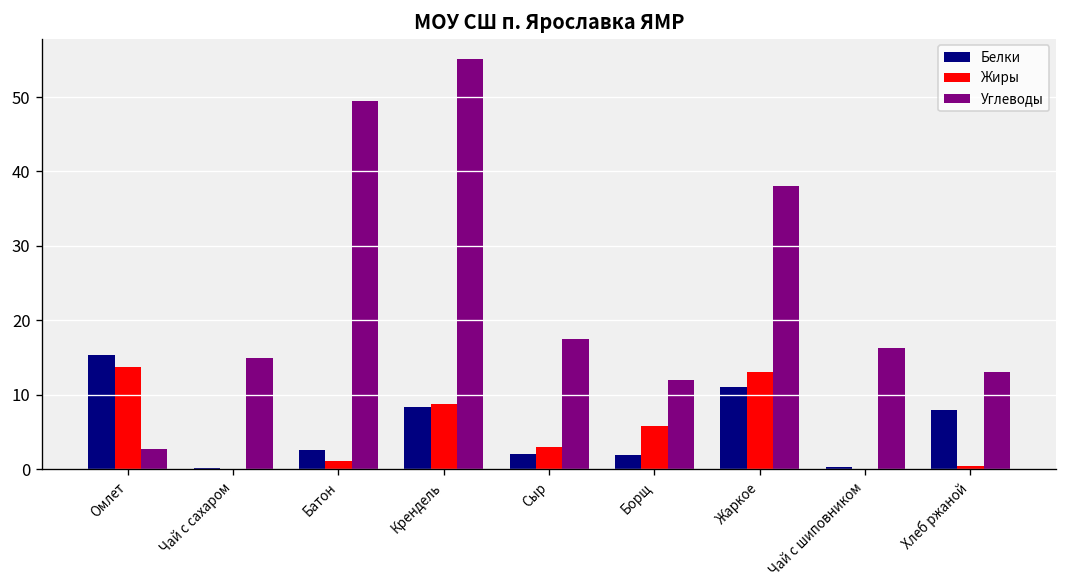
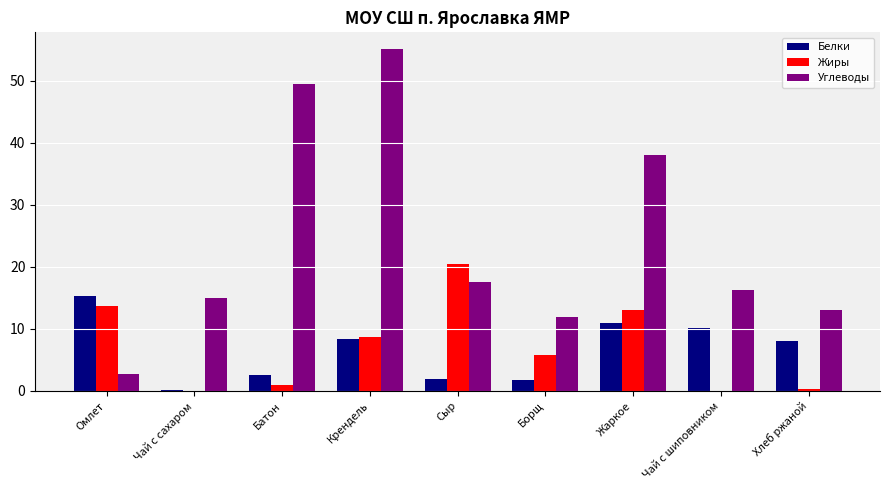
  {
    "Белки": {
      "Омлет": 15,
      "Батон": 3,
      "Крендель": 8,
      "Сыр": 2,
      "Борщ": 2,
      "Жаркое": 11,
-     "Чай с шиповником": 0,
+     "Чай с шиповником": 10,
      "Хлеб ржаной": 8
    },
    "Жиры": {
      "Омлет": 14,
      "Чай с сахаром": 0,
      "Батон": 1,
      "Крендель": 9,
-     "Сыр": 3,
+     "Сыр": 20,
      "Борщ": 6,
      "Жаркое": 13
    },
    "Углеводы": {
      "Омлет": 3,
      "Чай с сахаром": 15,
      "Батон": 49,
      "Крендель": 55,
      "Сыр": 18,
      "Борщ": 12,
      "Жаркое": 38,
      "Чай с шиповником": 16,
      "Хлеб ржаной": 13
    }
  }
